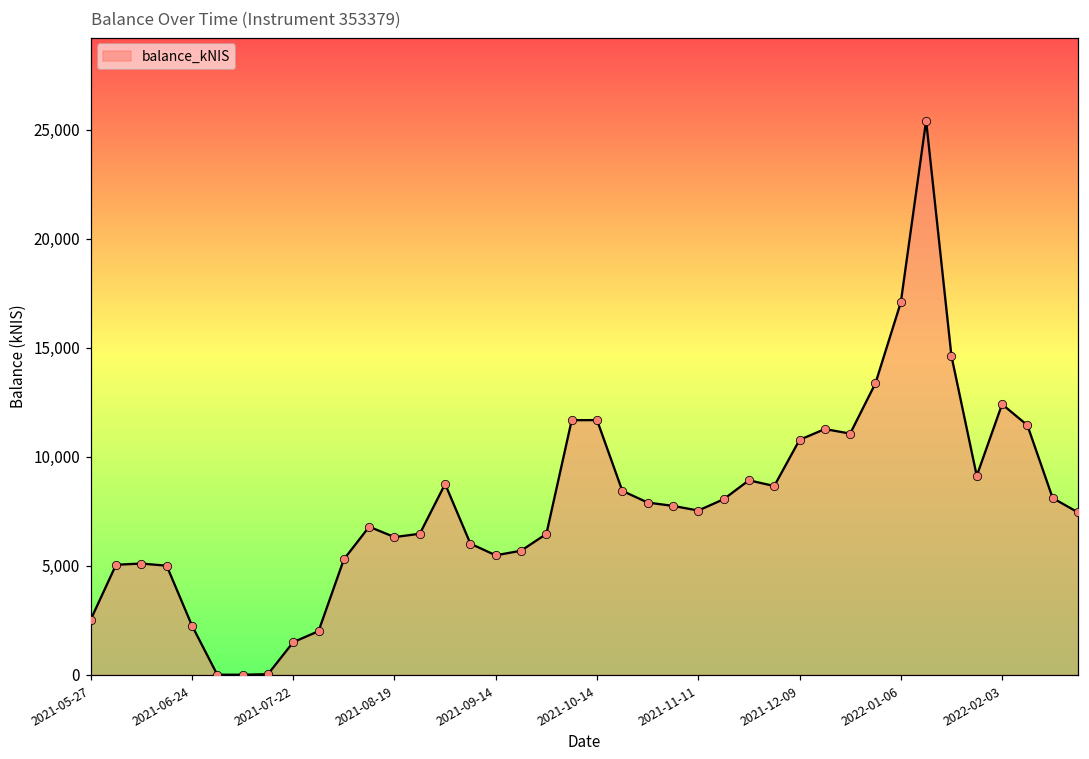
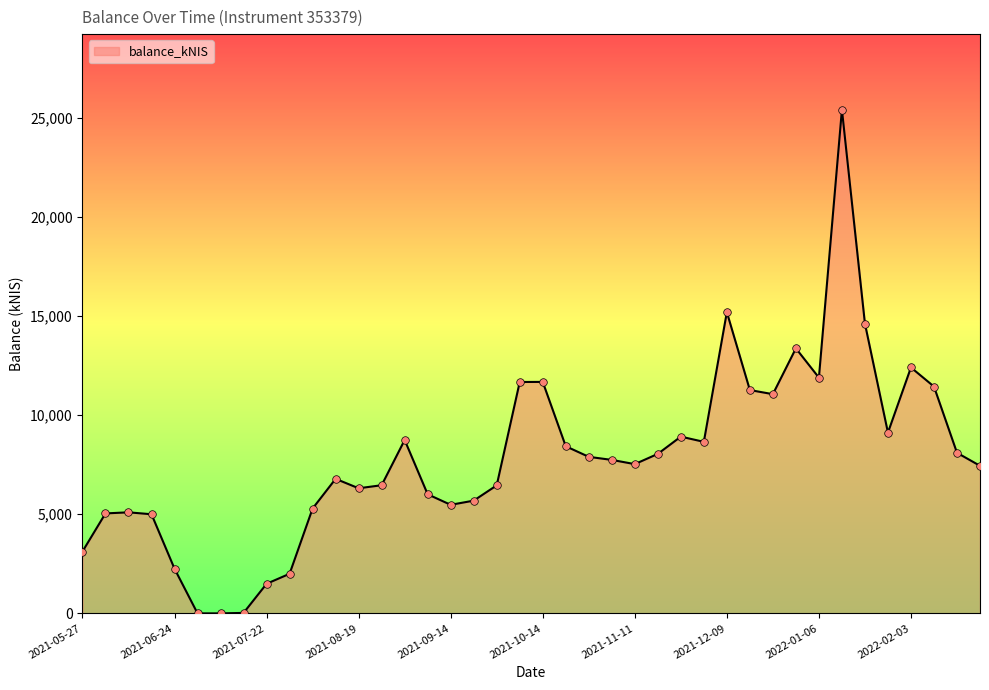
  {
-   "2021-05-27": "2,500",
+   "2021-05-27": "3,100",
    "2021-06-24": "2,300",
    "2021-07-22": "1,500",
    "2021-08-19": "6,300",
    "2021-09-14": "5,500",
    "2021-10-14": "11,700",
    "2021-11-11": "7,500",
-   "2021-12-09": "10,800",
-   "2022-01-06": "17,100",
+   "2021-12-09": "15,200",
+   "2022-01-06": "11,900",
    "2022-02-03": "12,400"
  }
